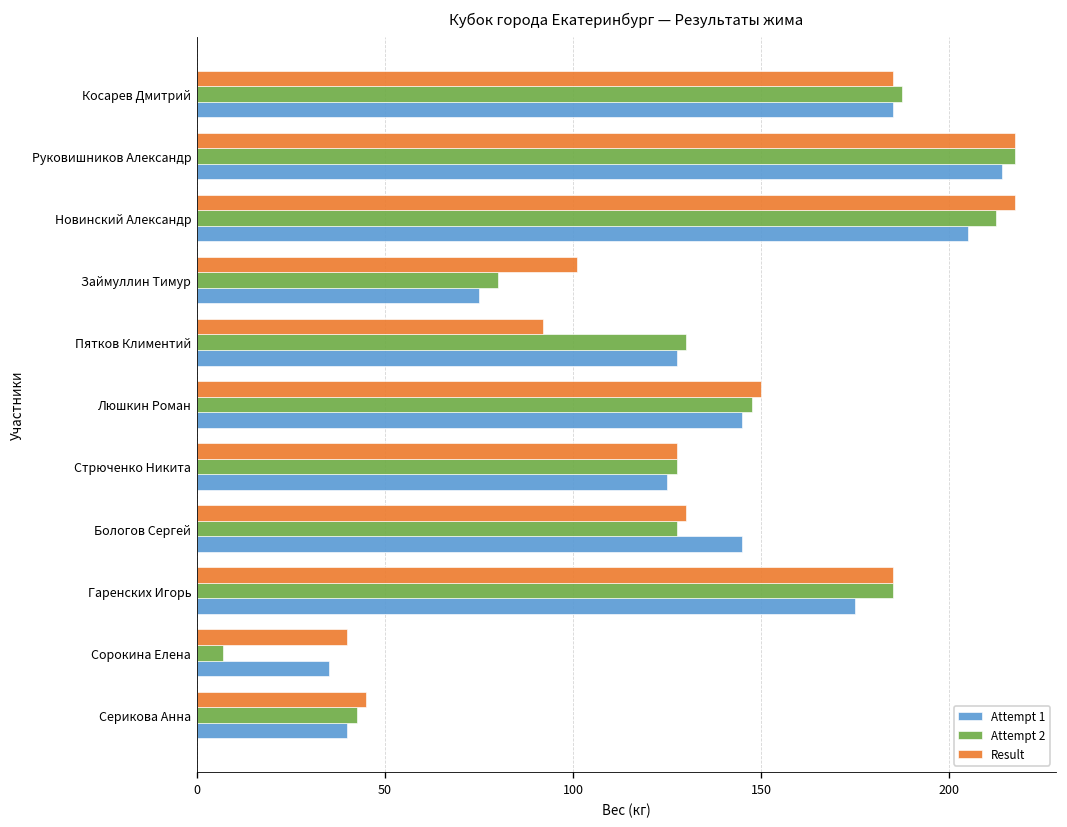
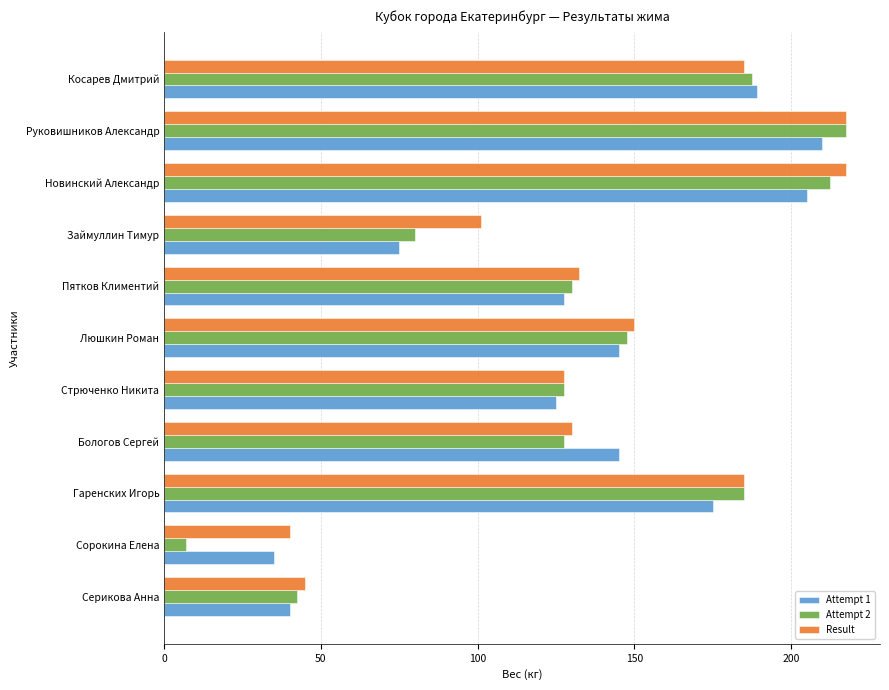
  {
    "Attempt 1": {
-     "Косарев Дмитрий": 185,
-     "Руковишников Александр": 214,
+     "Косарев Дмитрий": 189,
+     "Руковишников Александр": 210,
      "Новинский Александр": 205,
      "Займуллин Тимур": 75,
      "Пятков Климентий": 128,
      "Люшкин Роман": 145,
      "Стрюченко Никита": 125,
      "Бологов Сергей": 145,
      "Гаренских Игорь": 175,
      "Сорокина Елена": 35,
      "Серикова Анна": 40
    },
    "Attempt 2": {
      "Косарев Дмитрий": 188,
      "Руковишников Александр": 218,
      "Новинский Александр": 213,
      "Займуллин Тимур": 80,
      "Пятков Климентий": 130,
      "Люшкин Роман": 148,
      "Стрюченко Никита": 128,
      "Бологов Сергей": 128,
      "Гаренских Игорь": 185,
      "Сорокина Елена": 7,
      "Серикова Анна": 43
    },
    "Result": {
      "Косарев Дмитрий": 185,
      "Руковишников Александр": 218,
      "Новинский Александр": 218,
      "Займуллин Тимур": 101,
-     "Пятков Климентий": 92,
+     "Пятков Климентий": 133,
      "Люшкин Роман": 150,
      "Стрюченко Никита": 128,
      "Бологов Сергей": 130,
      "Гаренских Игорь": 185,
      "Сорокина Елена": 40,
      "Серикова Анна": 45
    }
  }
